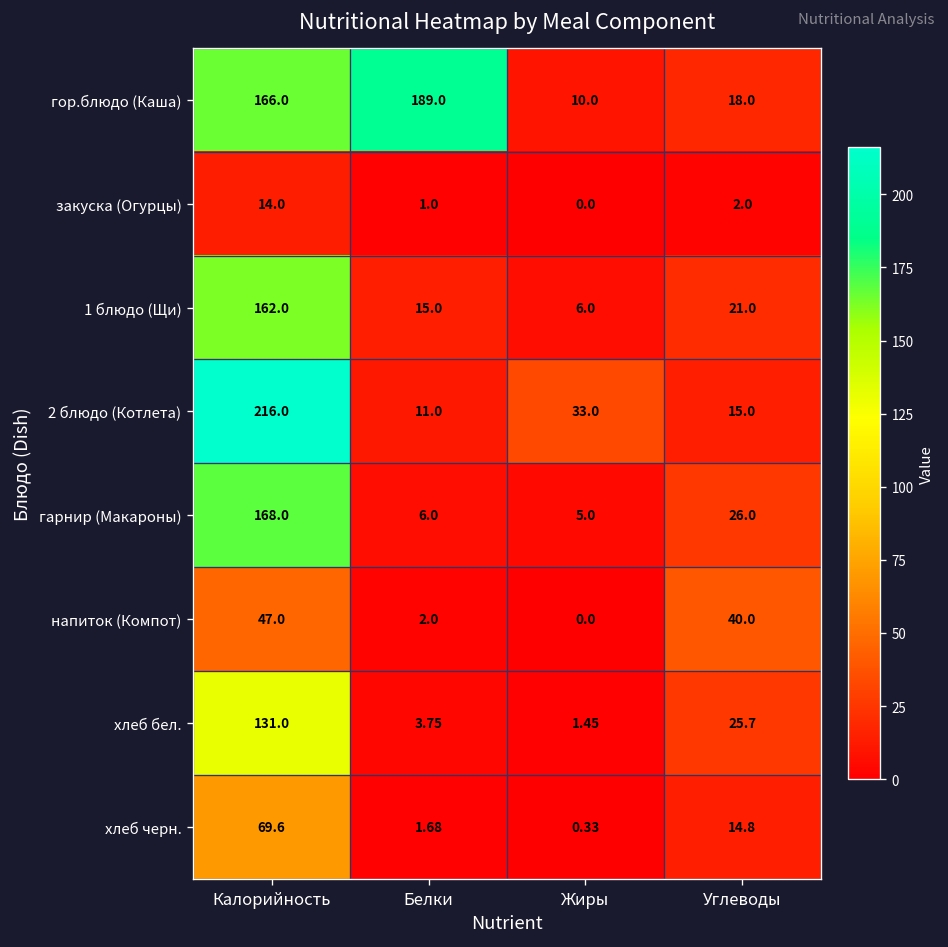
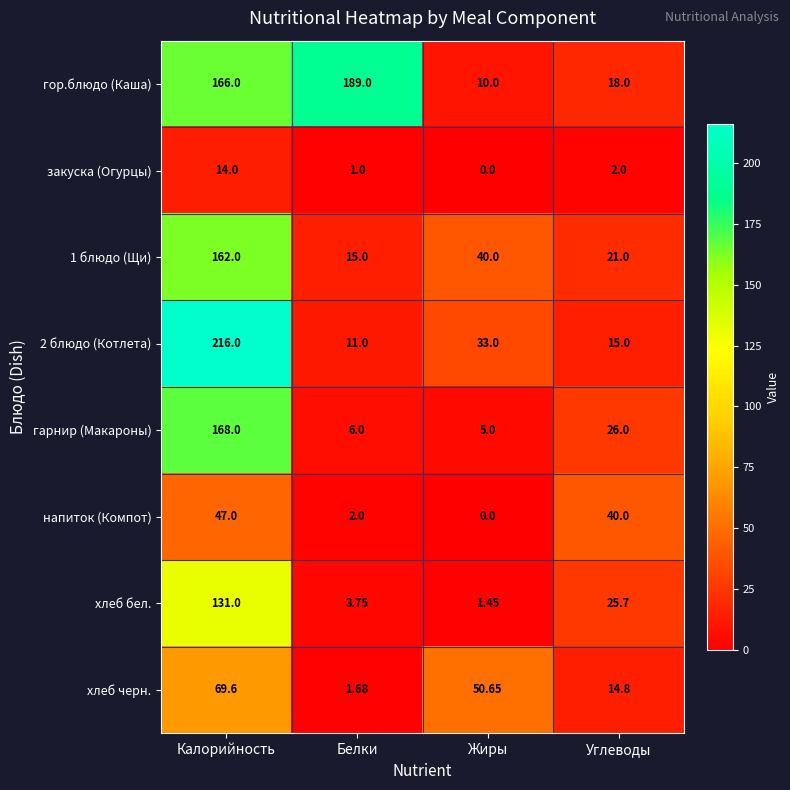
  {
    "гор.блюдо (Каша)": {
      "Калорийность": 166.0,
      "Белки": 189.0,
      "Жиры": 10.0,
      "Углеводы": 18.0
    },
    "закуска (Огурцы)": {
      "Калорийность": 14.0,
      "Белки": 1.0,
      "Жиры": 0.0,
      "Углеводы": 2.0
    },
    "1 блюдо (Щи)": {
      "Калорийность": 162.0,
      "Белки": 15.0,
-     "Жиры": 6.0,
+     "Жиры": 40.0,
      "Углеводы": 21.0
    },
    "2 блюдо (Котлета)": {
      "Калорийность": 216.0,
      "Белки": 11.0,
      "Жиры": 33.0,
      "Углеводы": 15.0
    },
    "гарнир (Макароны)": {
      "Калорийность": 168.0,
      "Белки": 6.0,
      "Жиры": 5.0,
      "Углеводы": 26.0
    },
    "напиток (Компот)": {
      "Калорийность": 47.0,
      "Белки": 2.0,
      "Жиры": 0.0,
      "Углеводы": 40.0
    },
    "хлеб бел.": {
      "Калорийность": 131.0,
      "Белки": 3.75,
      "Жиры": 1.45,
      "Углеводы": 25.7
    },
    "хлеб черн.": {
      "Калорийность": 69.6,
      "Белки": 1.68,
-     "Жиры": 0.33,
+     "Жиры": 50.65,
      "Углеводы": 14.8
    }
  }
